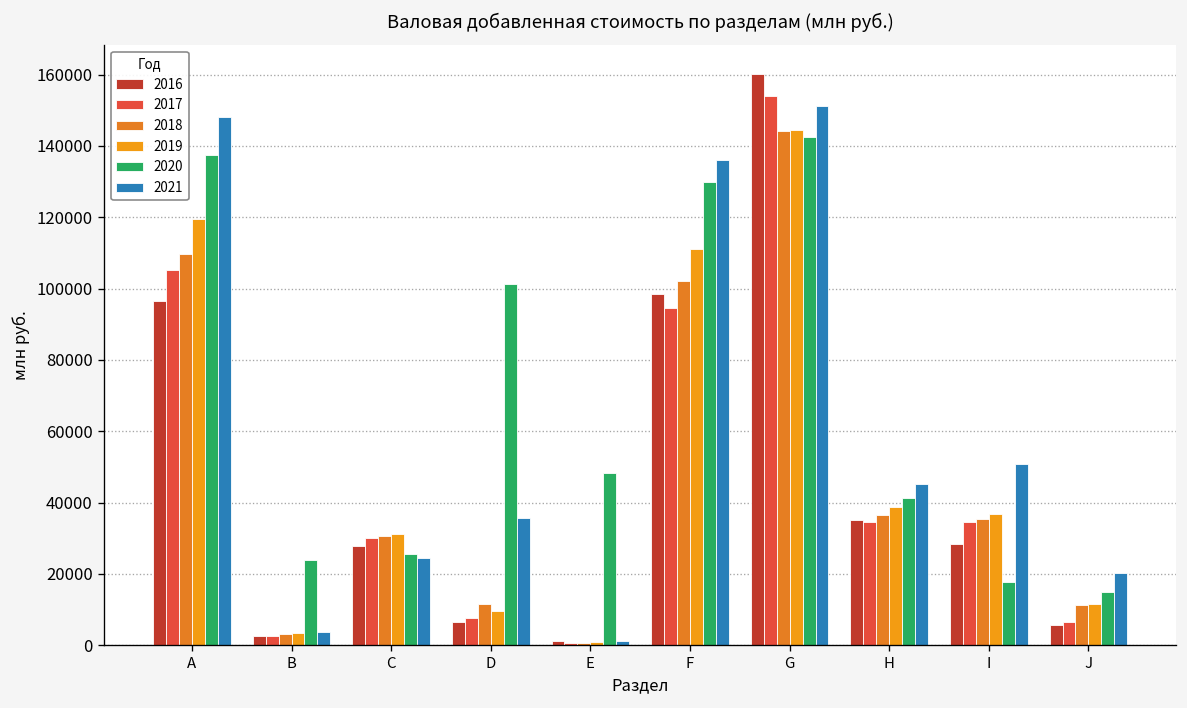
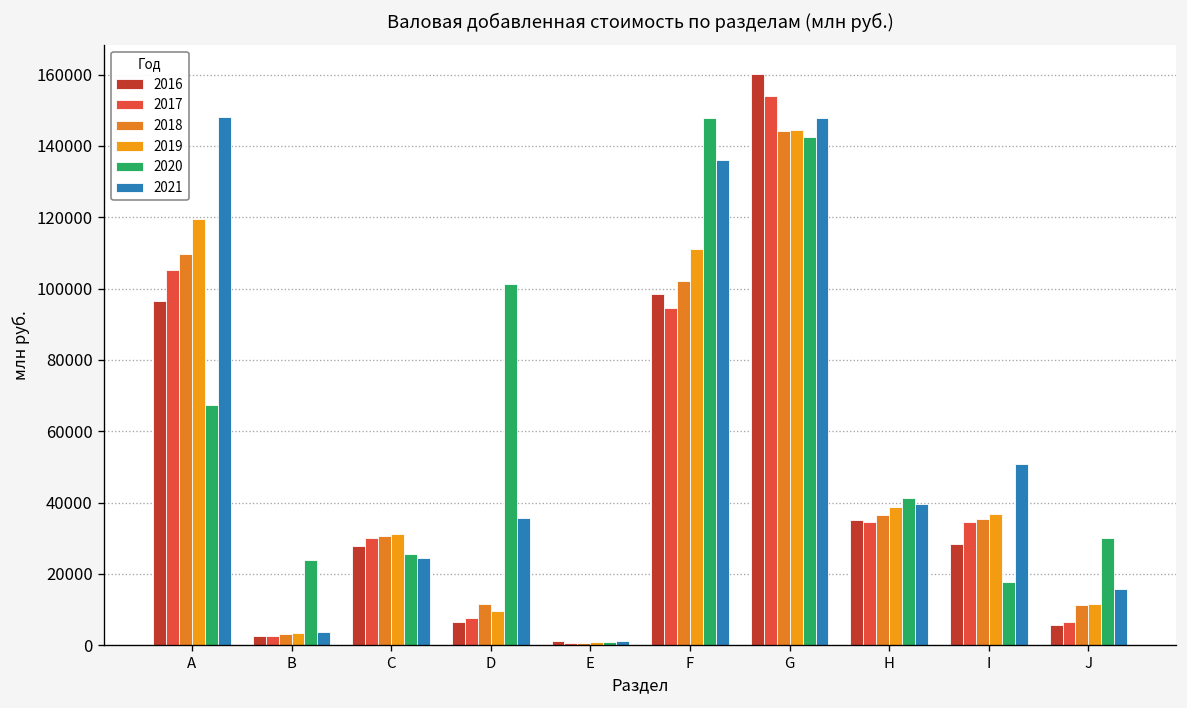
  {
    "2020": {
-     "A": 138000,
+     "A": 67000,
      "B": 24000,
      "C": 26000,
      "D": 101000,
-     "E": 48000,
-     "F": 130000,
+     "E": 1000,
+     "F": 148000,
      "G": 143000,
      "H": 41000,
      "I": 18000,
-     "J": 15000
+     "J": 30000
    },
    "2021": {
      "A": 148000,
      "B": 4000,
      "C": 25000,
      "D": 36000,
      "E": 1000,
      "F": 136000,
-     "G": 151000,
-     "H": 45000,
+     "G": 148000,
+     "H": 40000,
      "I": 51000,
-     "J": 20000
+     "J": 16000
    }
  }
